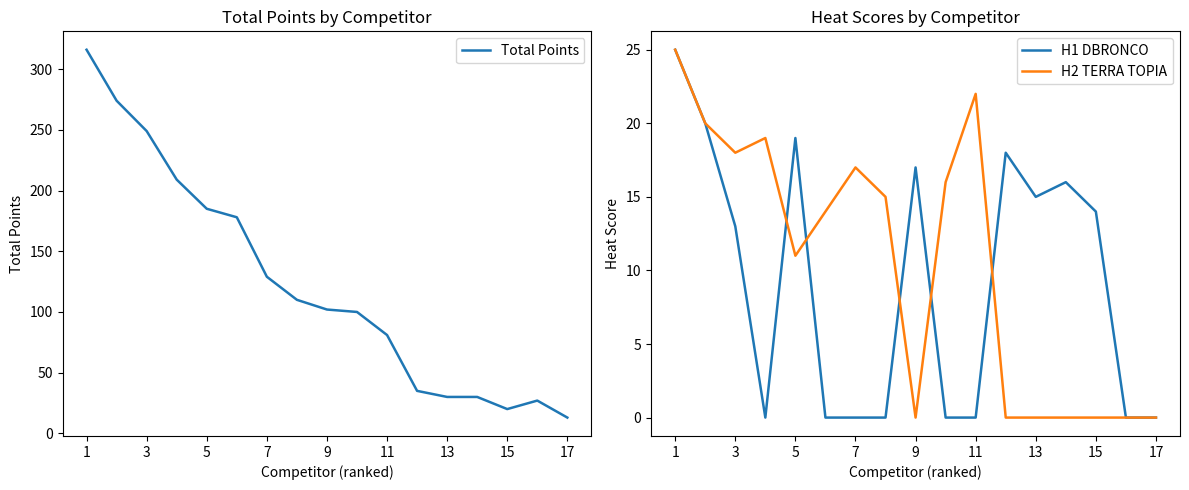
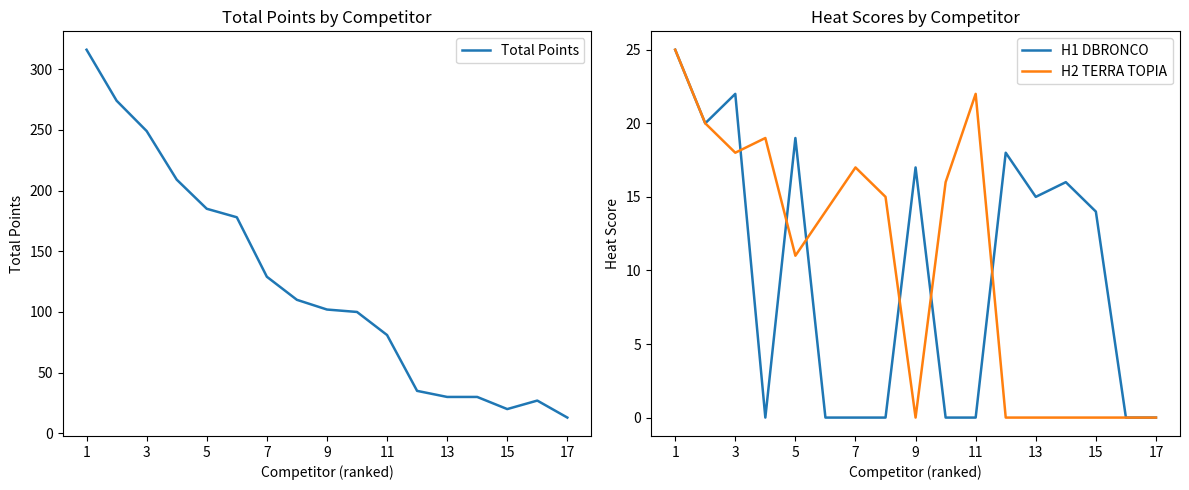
  {
    "Total Points by Competitor": {
      "1": 316,
      "3": 249,
      "5": 185,
      "7": 129,
      "9": 102,
      "11": 81,
      "13": 30,
      "15": 20,
      "17": 13
    },
    "Heat Scores by Competitor": {
      "H1 DBRONCO": {
-       "3": 13,
+       "3": 22,
        "5": 19,
        "7": 0,
        "9": 17,
        "11": 0,
        "13": 15,
        "15": 14
      },
      "H2 TERRA TOPIA": {
        "3": 18,
        "5": 11,
        "7": 17,
        "9": 0,
        "11": 22,
        "13": 0,
        "15": 0
      }
    }
  }
